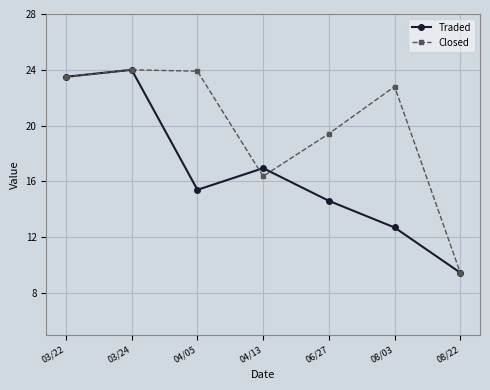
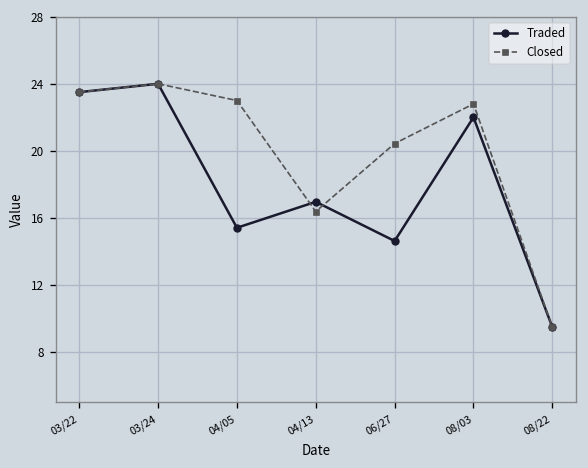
  {
    "Traded": {
      "04/05": 15.4,
      "04/13": 17.0,
      "06/27": 14.6,
-     "08/03": 12.7
+     "08/03": 22.0
    },
    "Closed": {
-     "04/05": 23.9,
+     "04/05": 23.0,
      "04/13": 16.4,
-     "06/27": 19.4,
+     "06/27": 20.4,
      "08/03": 22.8
    }
  }
